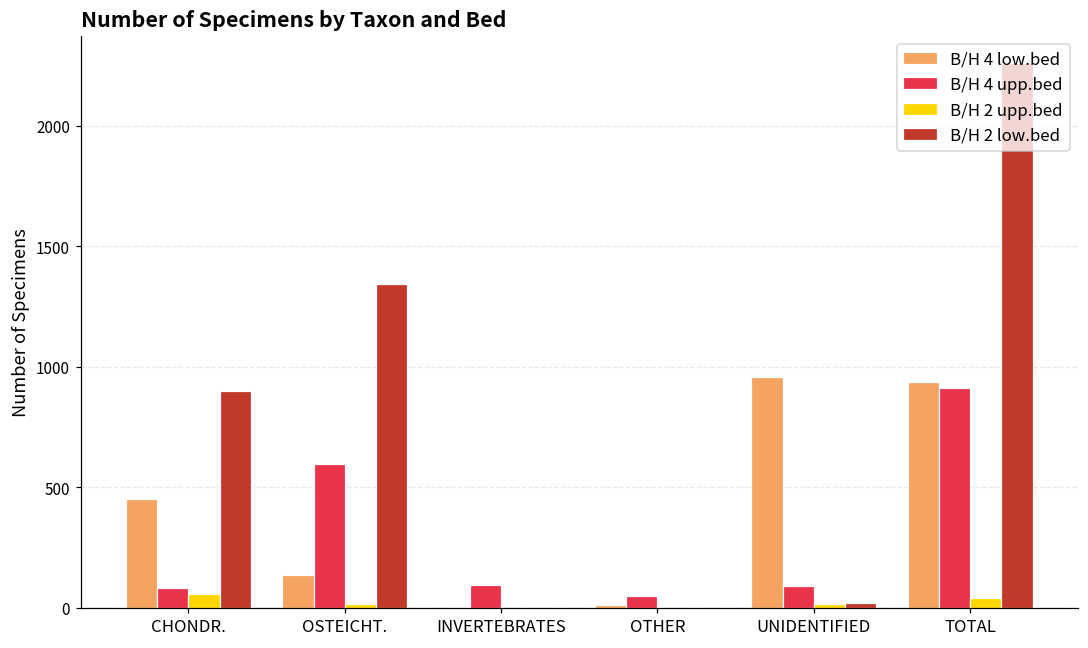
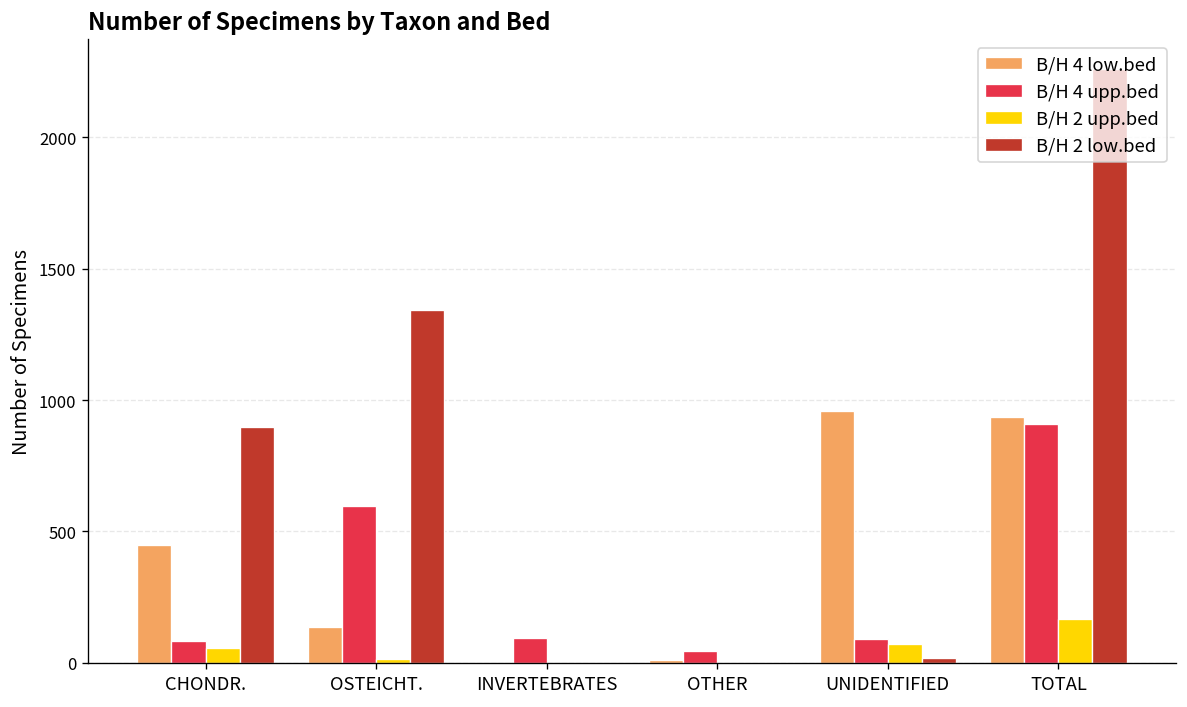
  {
    "B/H 4 low.bed": {
      "CHONDR.": 450,
      "OSTEICHT.": 140,
      "INVERTEBRATES": 0,
      "UNIDENTIFIED": 960,
      "TOTAL": 930
    },
    "B/H 2 upp.bed": {
      "CHONDR.": 60,
      "OSTEICHT.": 20,
      "INVERTEBRATES": 0,
      "OTHER": 0,
-     "UNIDENTIFIED": 20,
-     "TOTAL": 40
+     "UNIDENTIFIED": 70,
+     "TOTAL": 170
    }
  }
